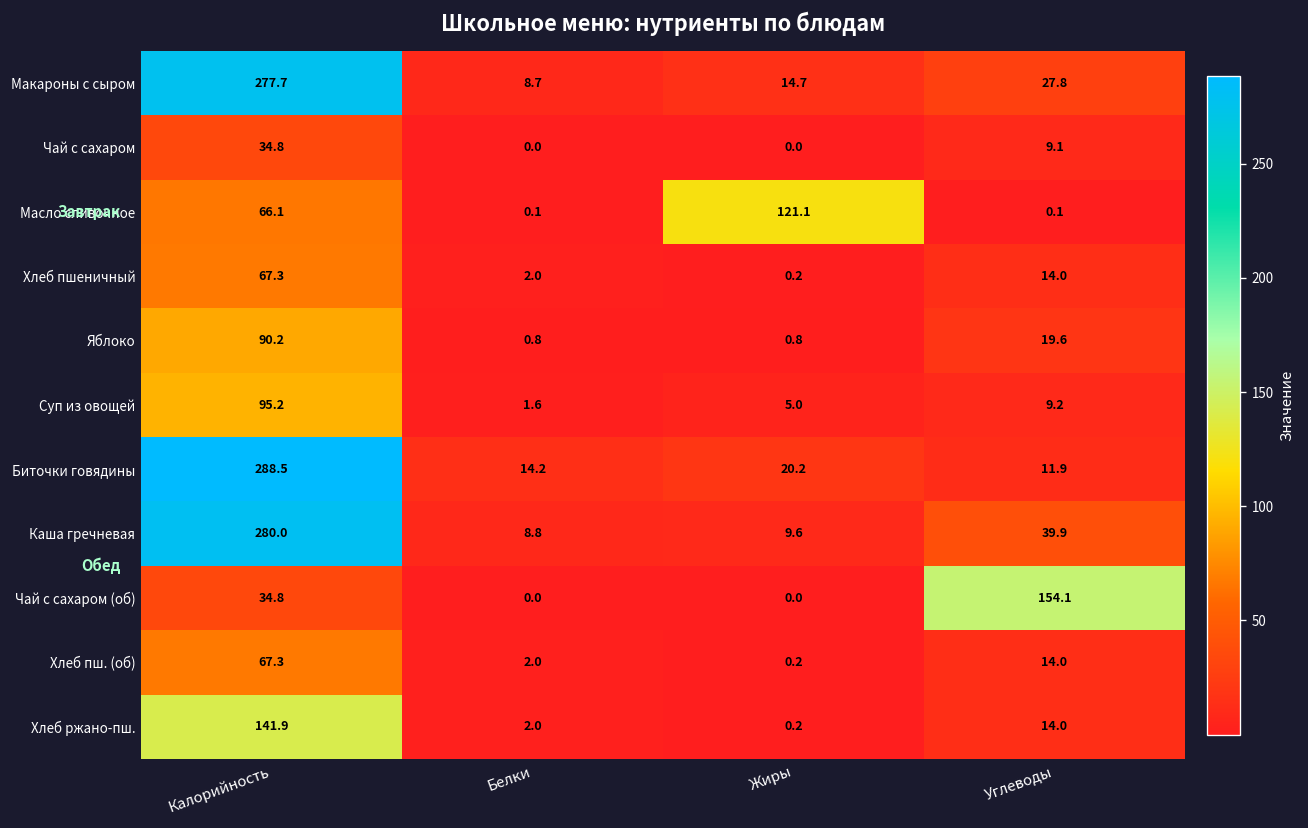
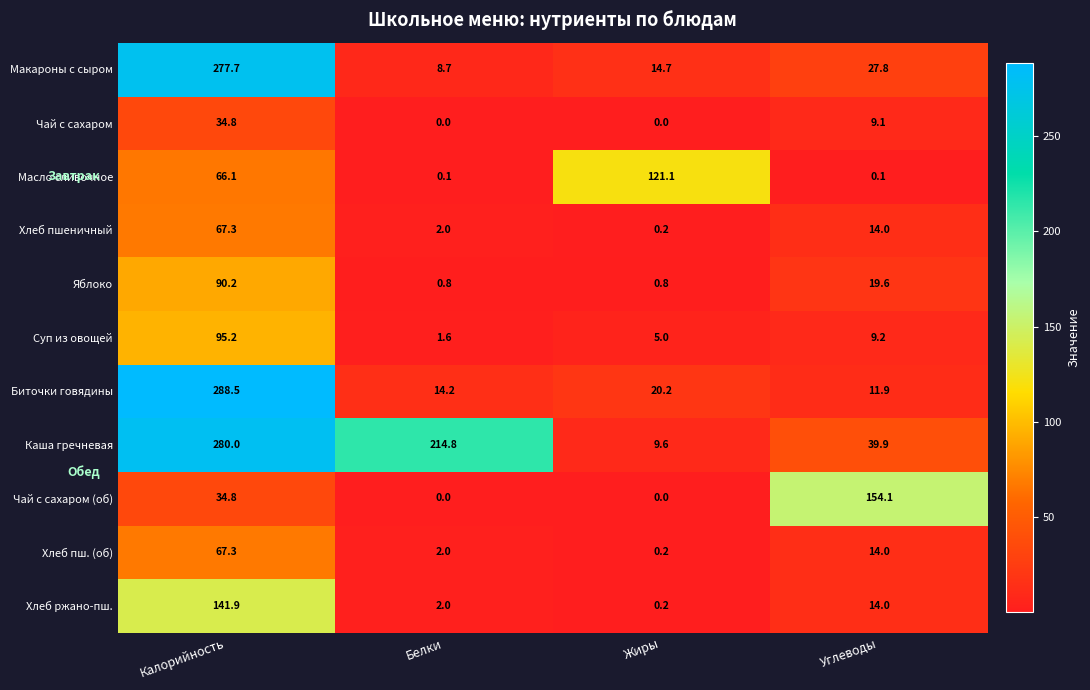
  {
    "Макароны с сыром": {
      "Калорийность": 277.7,
      "Белки": 8.7,
      "Жиры": 14.7,
      "Углеводы": 27.8
    },
    "Чай с сахаром": {
      "Калорийность": 34.8,
      "Белки": 0.0,
      "Жиры": 0.0,
      "Углеводы": 9.1
    },
    "Масло сливочное": {
      "Калорийность": 66.1,
      "Белки": 0.1,
      "Жиры": 121.1,
      "Углеводы": 0.1
    },
    "Хлеб пшеничный": {
      "Калорийность": 67.3,
      "Белки": 2.0,
      "Жиры": 0.2,
      "Углеводы": 14.0
    },
    "Яблоко": {
      "Калорийность": 90.2,
      "Белки": 0.8,
      "Жиры": 0.8,
      "Углеводы": 19.6
    },
    "Суп из овощей": {
      "Калорийность": 95.2,
      "Белки": 1.6,
      "Жиры": 5.0,
      "Углеводы": 9.2
    },
    "Биточки говядины": {
      "Калорийность": 288.5,
      "Белки": 14.2,
      "Жиры": 20.2,
      "Углеводы": 11.9
    },
    "Каша гречневая": {
      "Калорийность": 280.0,
-     "Белки": 8.8,
+     "Белки": 214.8,
      "Жиры": 9.6,
      "Углеводы": 39.9
    },
    "Чай с сахаром (об)": {
      "Калорийность": 34.8,
      "Белки": 0.0,
      "Жиры": 0.0,
      "Углеводы": 154.1
    },
    "Хлеб пш. (об)": {
      "Калорийность": 67.3,
      "Белки": 2.0,
      "Жиры": 0.2,
      "Углеводы": 14.0
    },
    "Хлеб ржано-пш.": {
      "Калорийность": 141.9,
      "Белки": 2.0,
      "Жиры": 0.2,
      "Углеводы": 14.0
    }
  }
